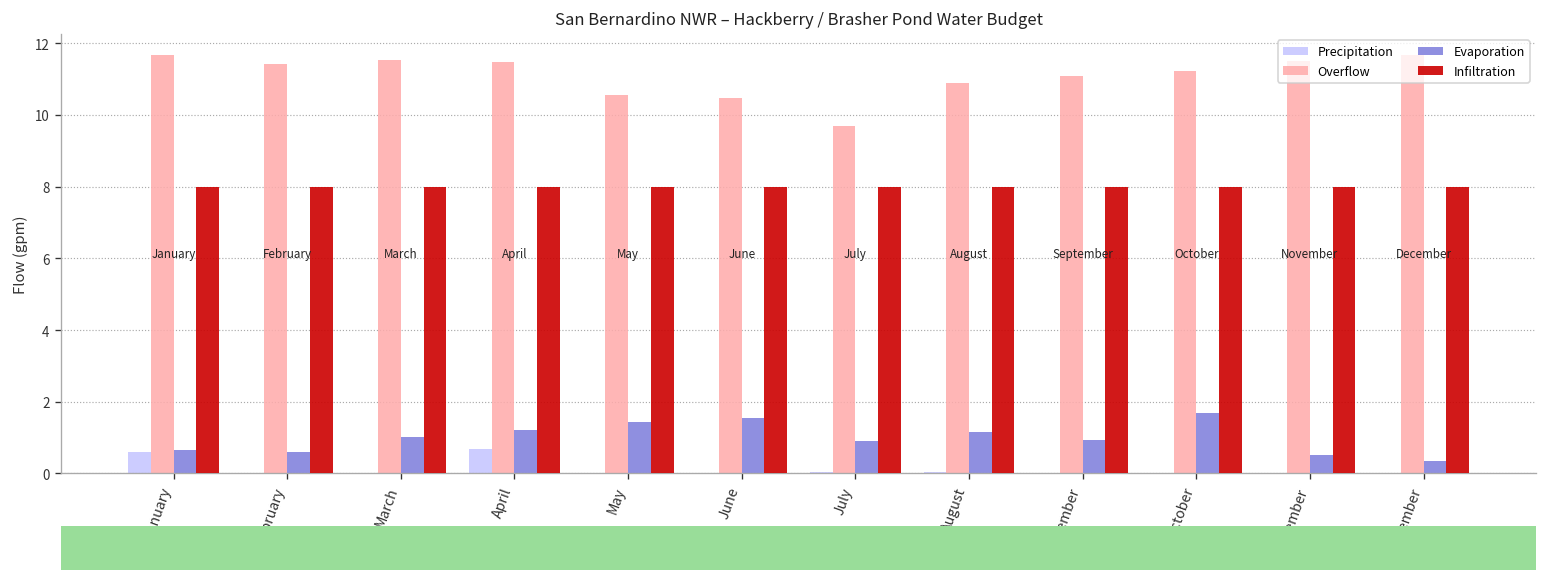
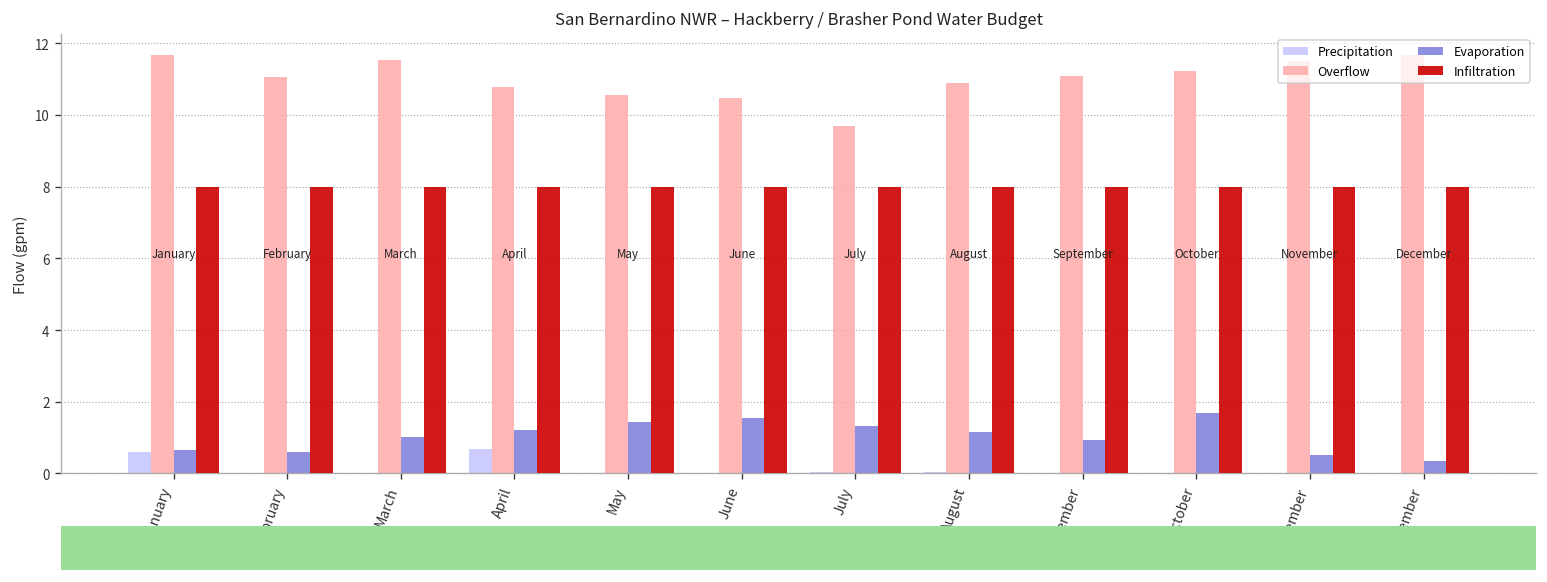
  {
    "Precipitation": {
      "January": 0.6,
      "April": 0.7
    },
    "Overflow": {
      "January": 11.7,
-     "February": 11.4,
+     "February": 11.1,
      "March": 11.5,
-     "April": 11.5,
+     "April": 10.8,
      "May": 10.6,
      "June": 10.5,
      "July": 9.7,
      "August": 10.9,
      "September": 11.1,
      "October": 11.2
    },
    "Evaporation": {
      "January": 0.7,
      "February": 0.6,
      "March": 1.0,
      "April": 1.2,
      "May": 1.4,
      "June": 1.6,
-     "July": 0.9,
+     "July": 1.3,
      "August": 1.2,
      "September": 0.9,
      "October": 1.7,
      "November": 0.5,
      "December": 0.4
    },
    "Infiltration": {
      "January": 8.0,
      "February": 8.0,
      "March": 8.0,
      "April": 8.0,
      "May": 8.0,
      "June": 8.0,
      "July": 8.0,
      "August": 8.0,
      "September": 8.0,
      "October": 8.0,
      "November": 8.0,
      "December": 8.0
    }
  }
